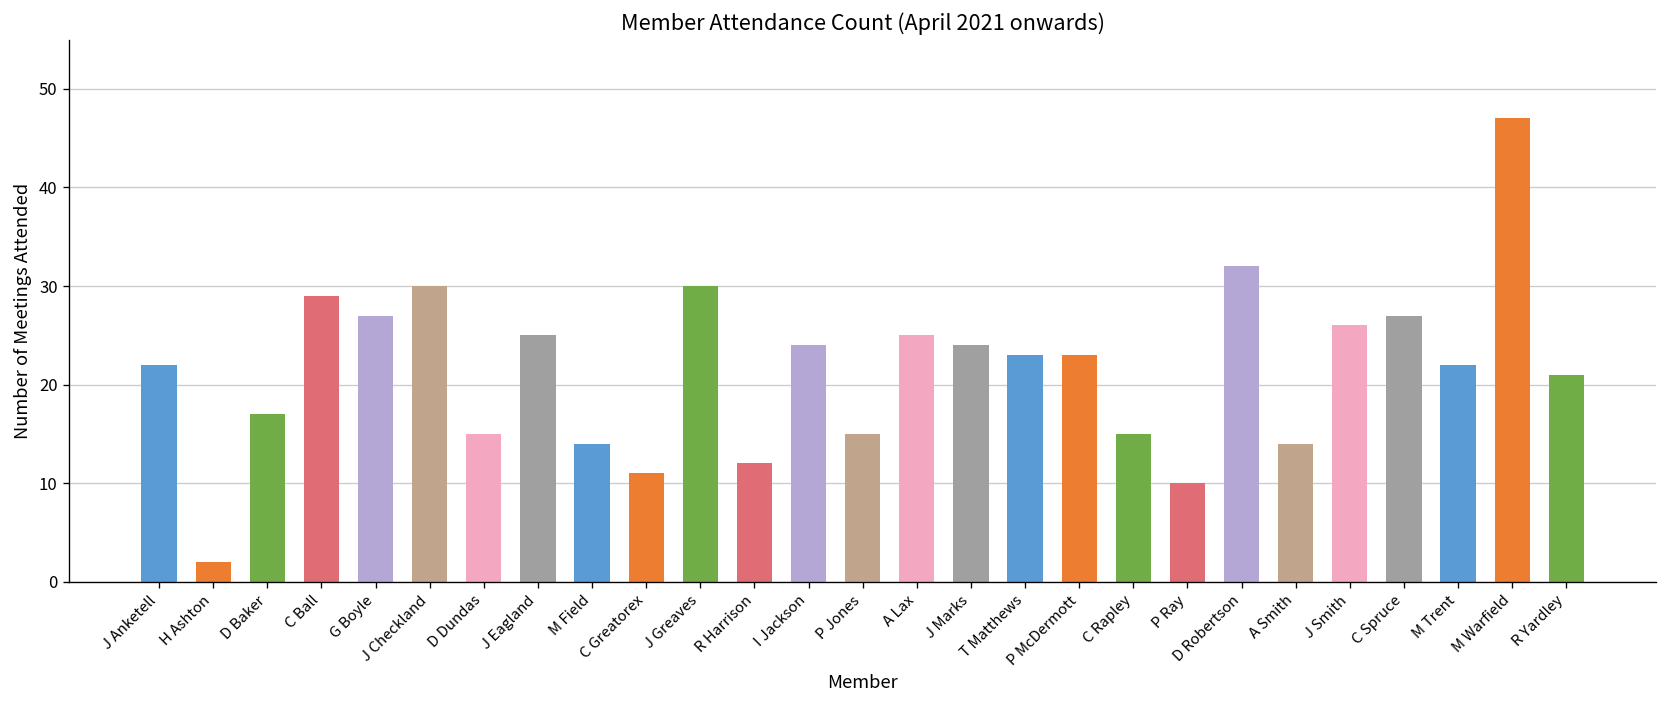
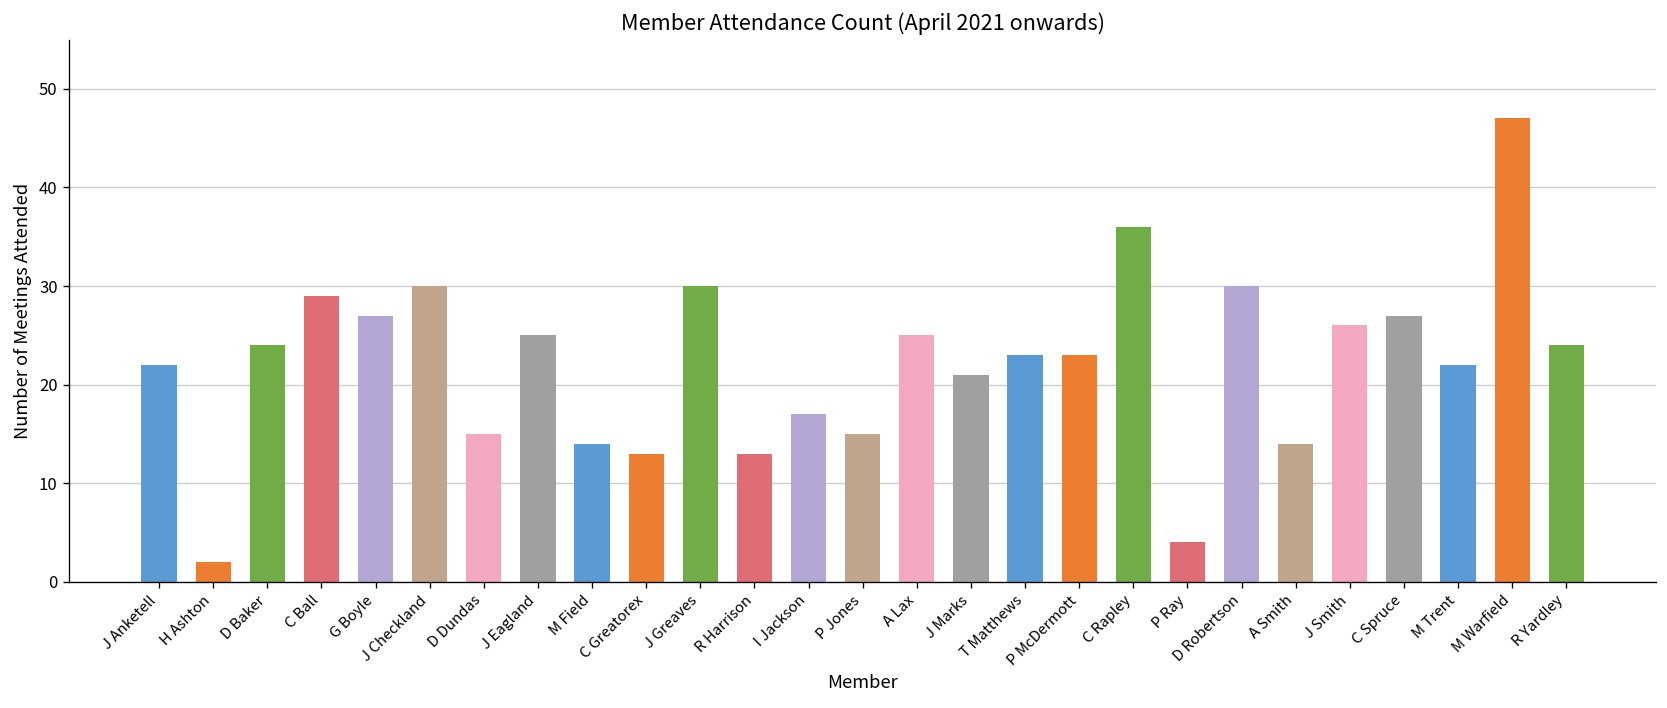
  {
    "J Anketell": 22,
    "H Ashton": 2,
-   "D Baker": 17,
+   "D Baker": 24,
    "C Ball": 29,
    "G Boyle": 27,
    "J Checkland": 30,
    "D Dundas": 15,
    "J Eagland": 25,
    "M Field": 14,
-   "C Greatorex": 11,
+   "C Greatorex": 13,
    "J Greaves": 30,
-   "R Harrison": 12,
-   "I Jackson": 24,
+   "R Harrison": 13,
+   "I Jackson": 17,
    "P Jones": 15,
    "A Lax": 25,
-   "J Marks": 24,
+   "J Marks": 21,
    "T Matthews": 23,
    "P McDermott": 23,
-   "C Rapley": 15,
-   "P Ray": 10,
-   "D Robertson": 32,
+   "C Rapley": 36,
+   "P Ray": 4,
+   "D Robertson": 30,
    "A Smith": 14,
    "J Smith": 26,
    "C Spruce": 27,
    "M Trent": 22,
    "M Warfield": 47,
-   "R Yardley": 21
+   "R Yardley": 24
  }
